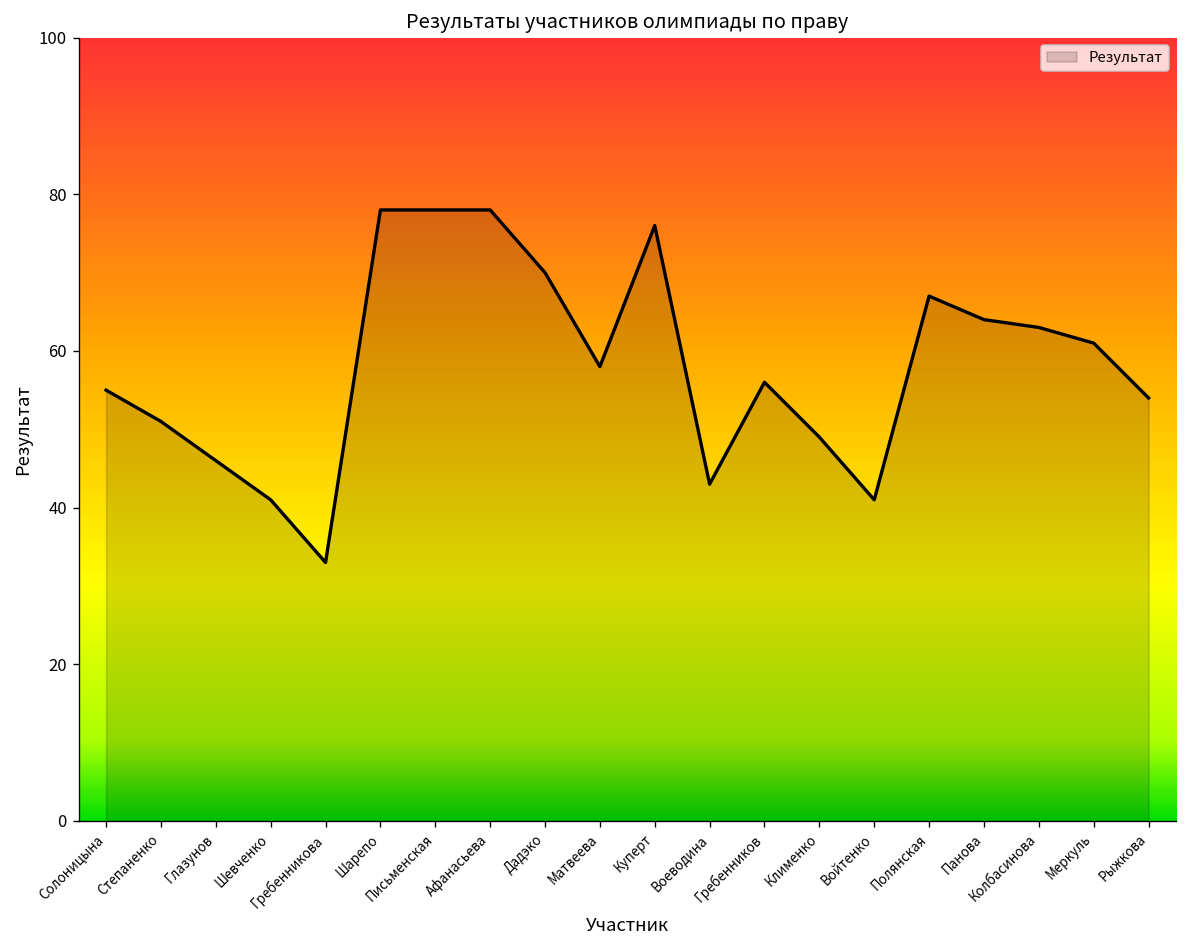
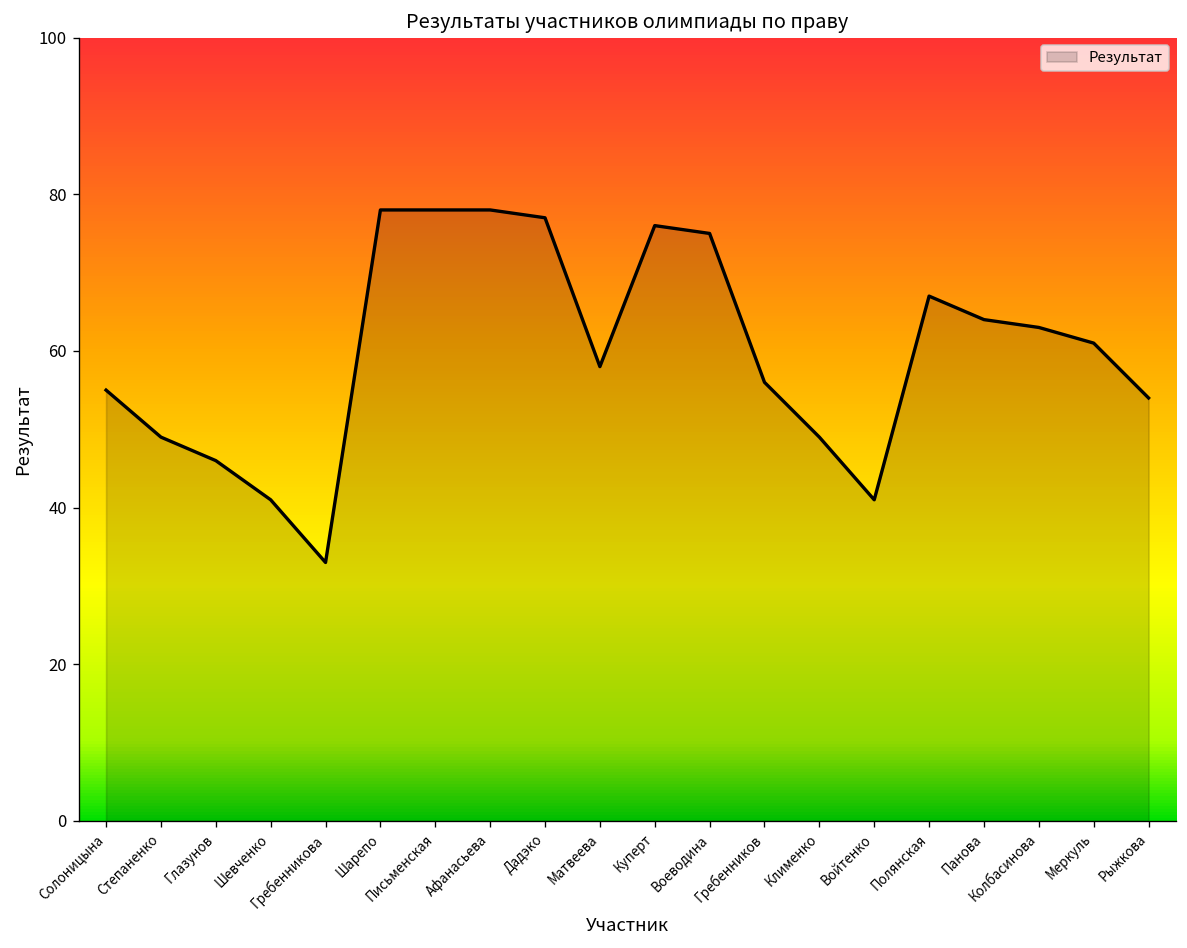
  {
    "Солоницына": 55,
-   "Степаненко": 51,
+   "Степаненко": 49,
    "Глазунов": 46,
    "Шевченко": 41,
    "Гребенникова": 33,
    "Шарепо": 78,
    "Письменская": 78,
    "Афанасьева": 78,
-   "Дадэко": 70,
+   "Дадэко": 77,
    "Матвеева": 58,
    "Куперт": 76,
-   "Воеводина": 43,
+   "Воеводина": 75,
    "Гребенников": 56,
    "Клименко": 49,
    "Войтенко": 41,
    "Полянская": 67,
    "Панова": 64,
    "Колбасинова": 63,
    "Меркуль": 61,
    "Рыжкова": 54
  }
